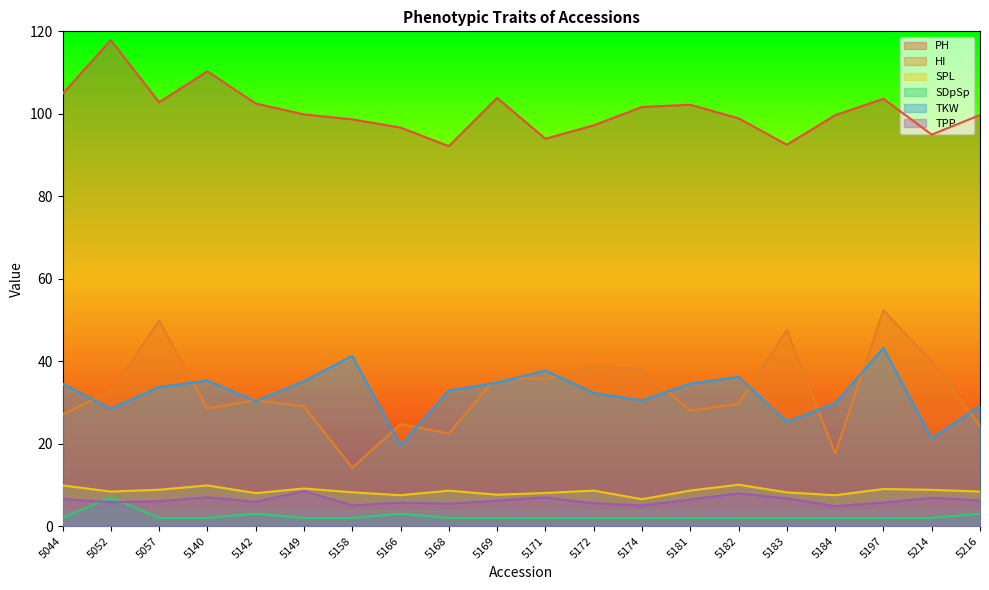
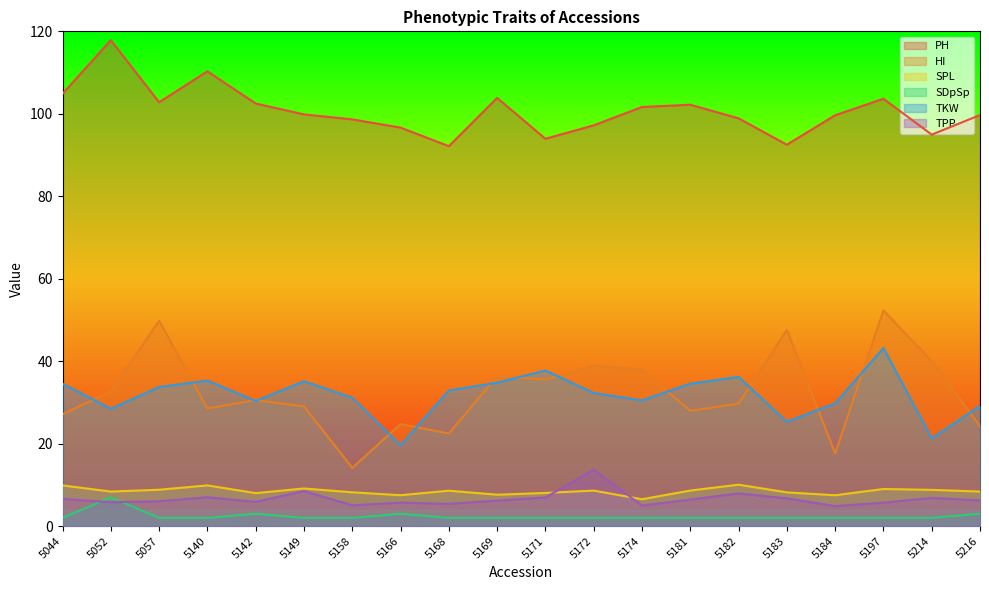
  {
    "SDpSp": {
      "5052": 7
    },
    "TKW": {
      "5044": 35,
      "5052": 28,
      "5057": 34,
      "5140": 35,
      "5149": 35,
-     "5158": 41,
+     "5158": 31,
      "5166": 20,
      "5168": 33,
      "5169": 35,
      "5171": 38,
      "5172": 32,
      "5174": 31,
      "5181": 35,
      "5182": 36,
      "5183": 25,
      "5184": 30,
      "5197": 43,
      "5214": 21,
      "5216": 29
    },
    "TPP": {
      "5044": 7,
      "5052": 6,
      "5057": 6,
      "5140": 7,
      "5142": 6,
      "5149": 9,
      "5158": 5,
      "5166": 6,
      "5168": 5,
      "5169": 6,
      "5171": 7,
-     "5172": 6,
+     "5172": 14,
      "5174": 5,
      "5181": 6,
      "5182": 8,
      "5183": 7,
      "5184": 5,
      "5197": 6,
      "5214": 7,
      "5216": 6
    }
  }
